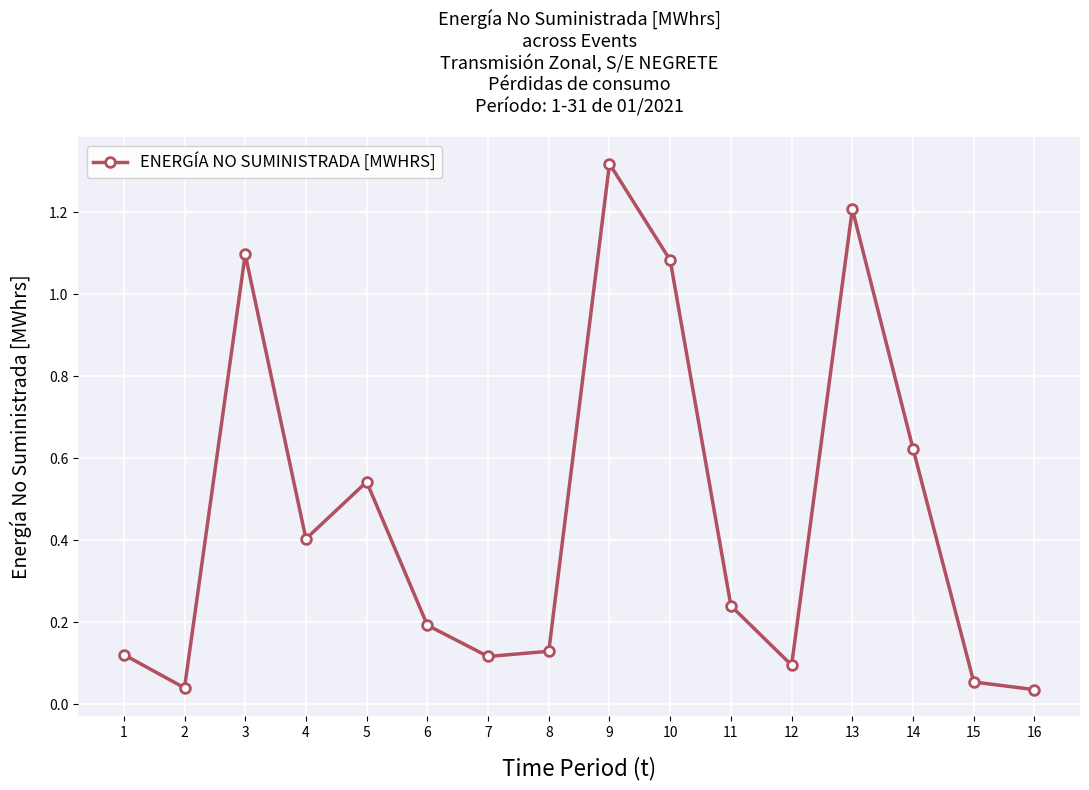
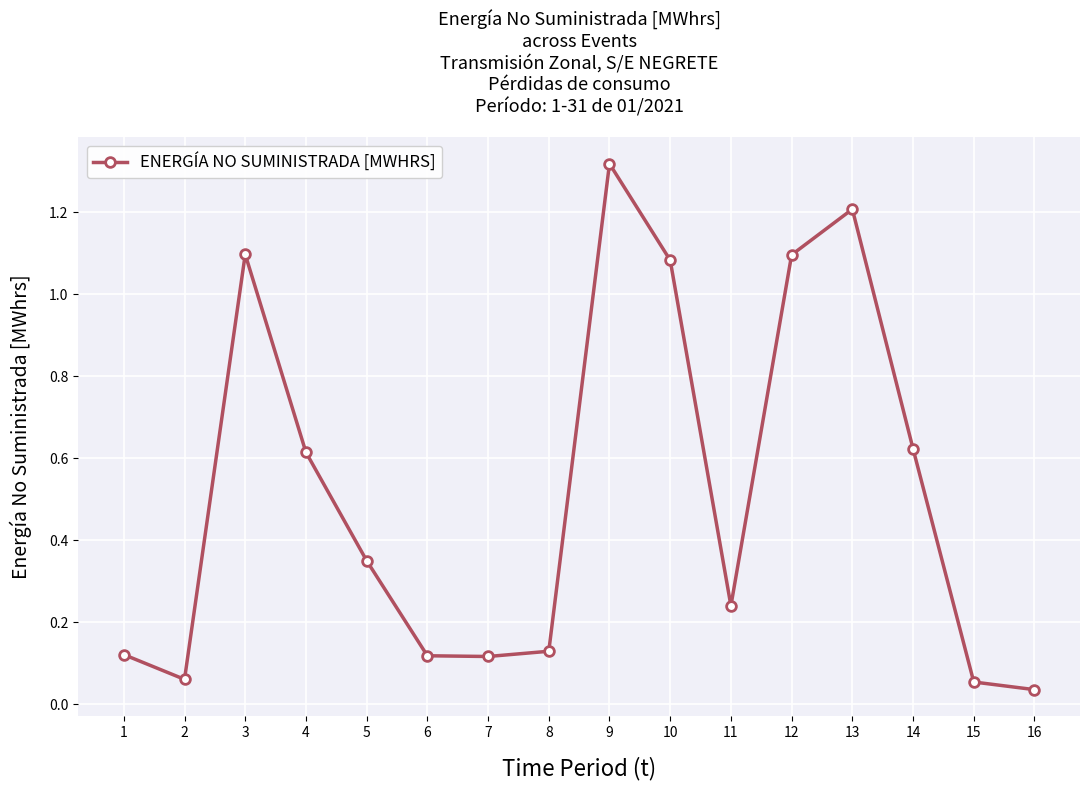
  {
    "1": 0.12,
-   "2": 0.04,
+   "2": 0.06,
    "3": 1.10,
-   "4": 0.40,
-   "5": 0.54,
-   "6": 0.19,
+   "4": 0.61,
+   "5": 0.35,
+   "6": 0.12,
    "7": 0.12,
    "8": 0.13,
    "9": 1.32,
    "10": 1.08,
    "11": 0.24,
-   "12": 0.10,
+   "12": 1.10,
    "13": 1.21,
    "14": 0.62,
    "15": 0.05,
    "16": 0.04
  }
